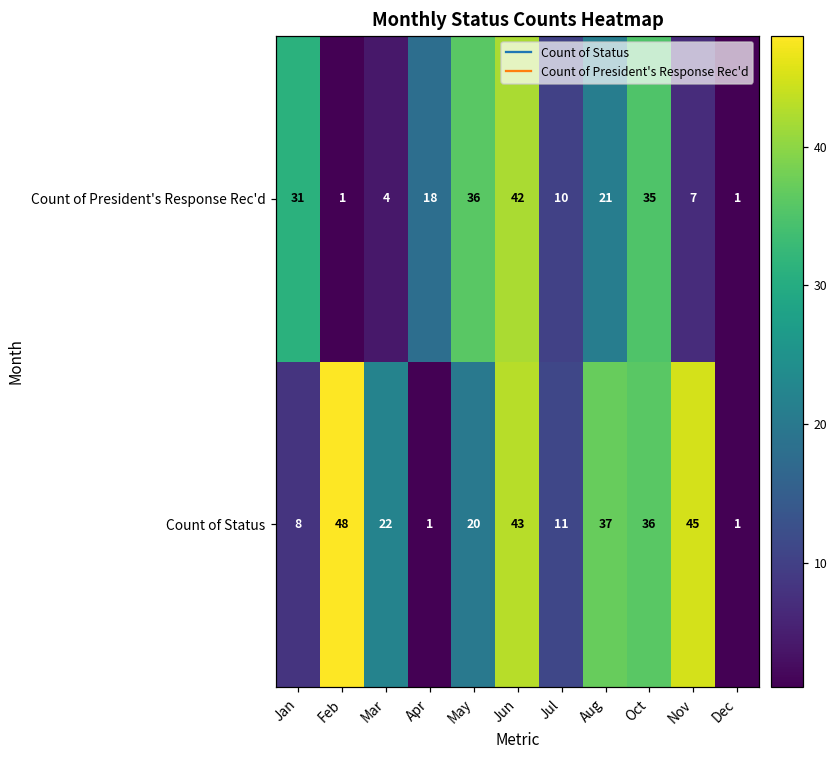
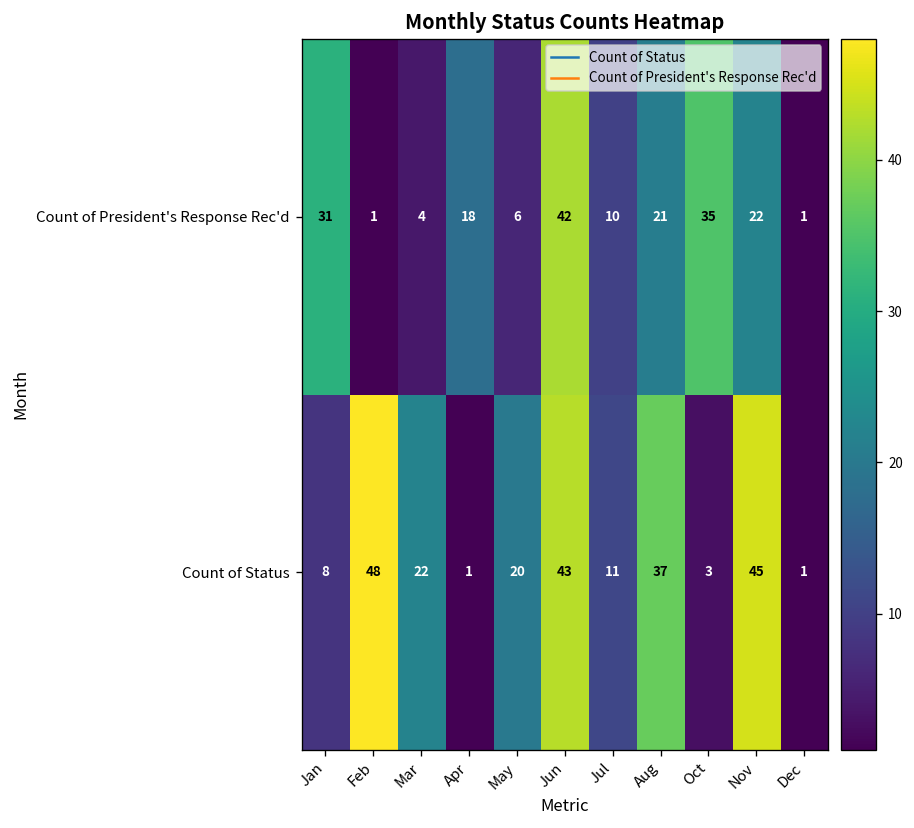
  {
    "Count of President's Response Rec'd": {
      "Jan": 31,
      "Feb": 1,
      "Mar": 4,
      "Apr": 18,
-     "May": 36,
+     "May": 6,
      "Jun": 42,
      "Jul": 10,
      "Aug": 21,
      "Oct": 35,
-     "Nov": 7,
+     "Nov": 22,
      "Dec": 1
    },
    "Count of Status": {
      "Jan": 8,
      "Feb": 48,
      "Mar": 22,
      "Apr": 1,
      "May": 20,
      "Jun": 43,
      "Jul": 11,
      "Aug": 37,
-     "Oct": 36,
+     "Oct": 3,
      "Nov": 45,
      "Dec": 1
    }
  }
